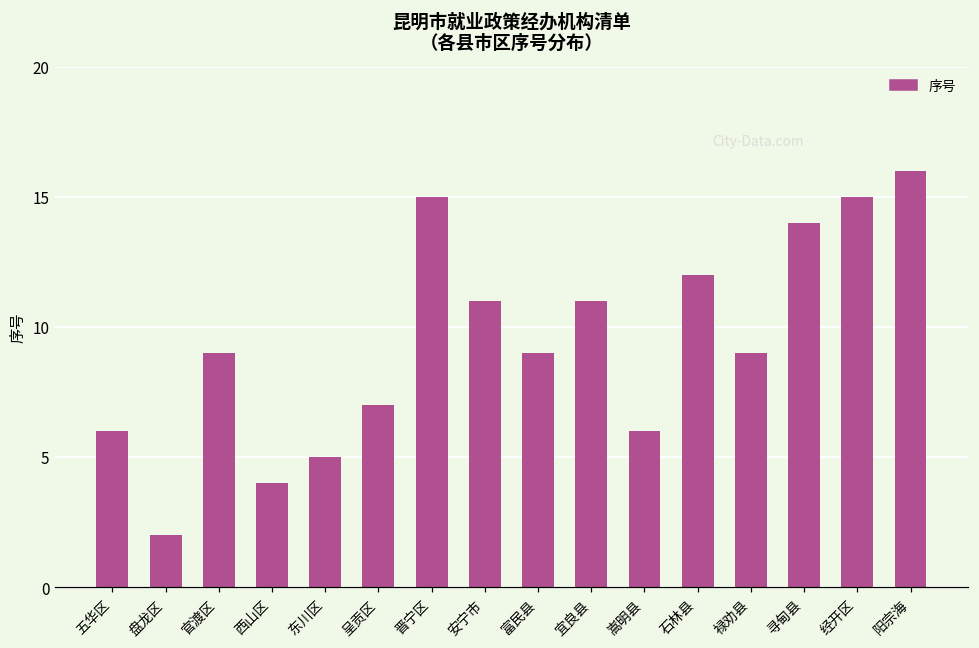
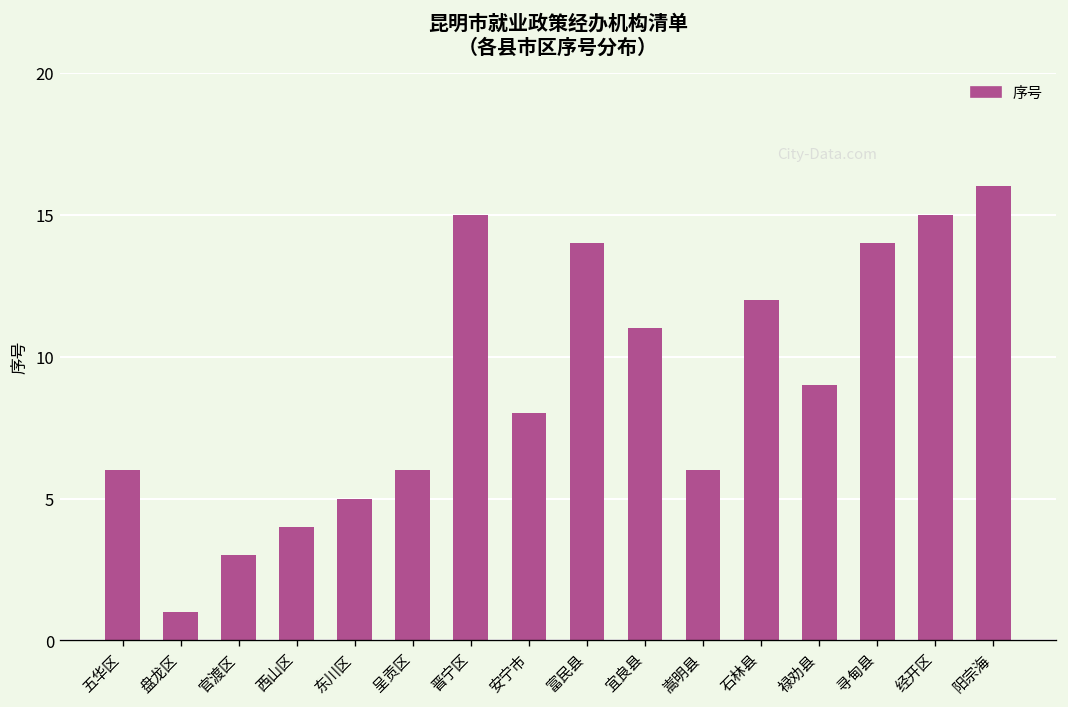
  {
    "五华区": 6,
-   "盘龙区": 2,
-   "官渡区": 9,
+   "盘龙区": 1,
+   "官渡区": 3,
    "西山区": 4,
    "东川区": 5,
-   "呈贡区": 7,
+   "呈贡区": 6,
    "晋宁区": 15,
-   "安宁市": 11,
-   "富民县": 9,
+   "安宁市": 8,
+   "富民县": 14,
    "宜良县": 11,
    "嵩明县": 6,
    "石林县": 12,
    "禄劝县": 9,
    "寻甸县": 14,
    "经开区": 15,
    "阳宗海": 16
  }
